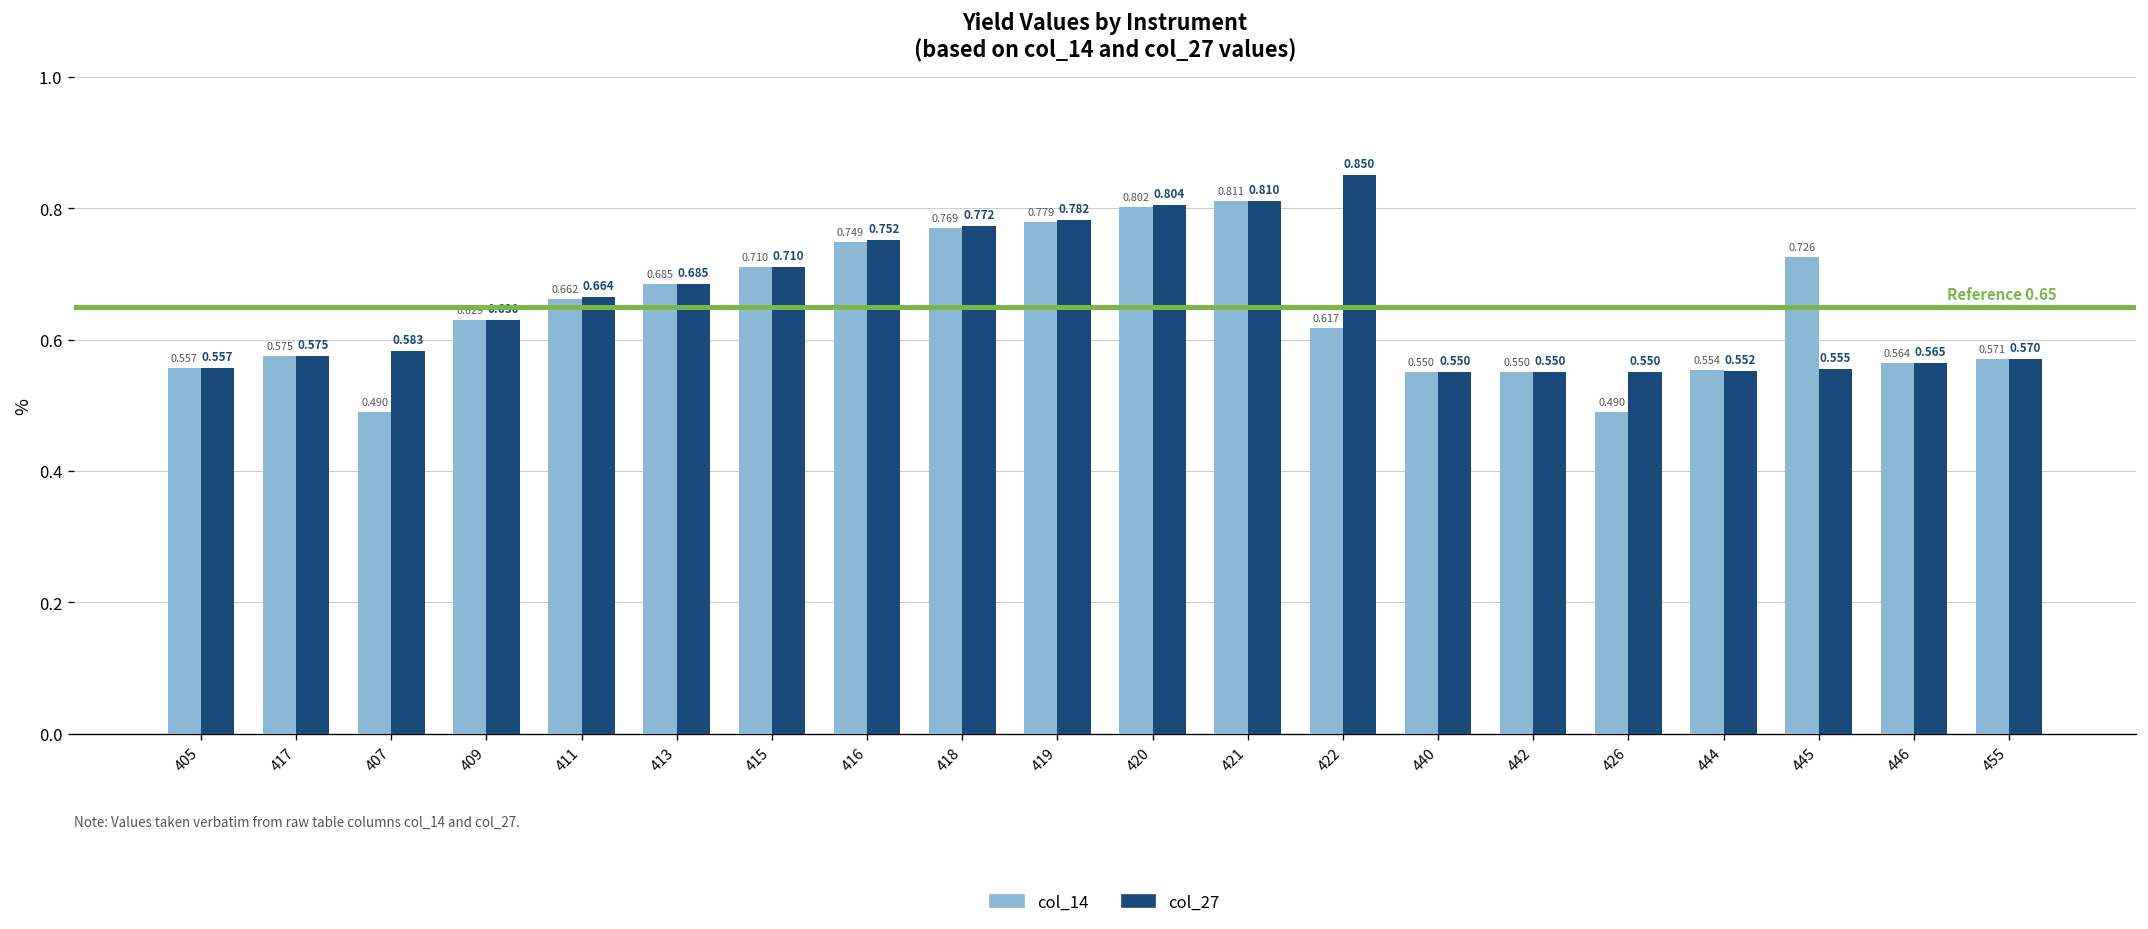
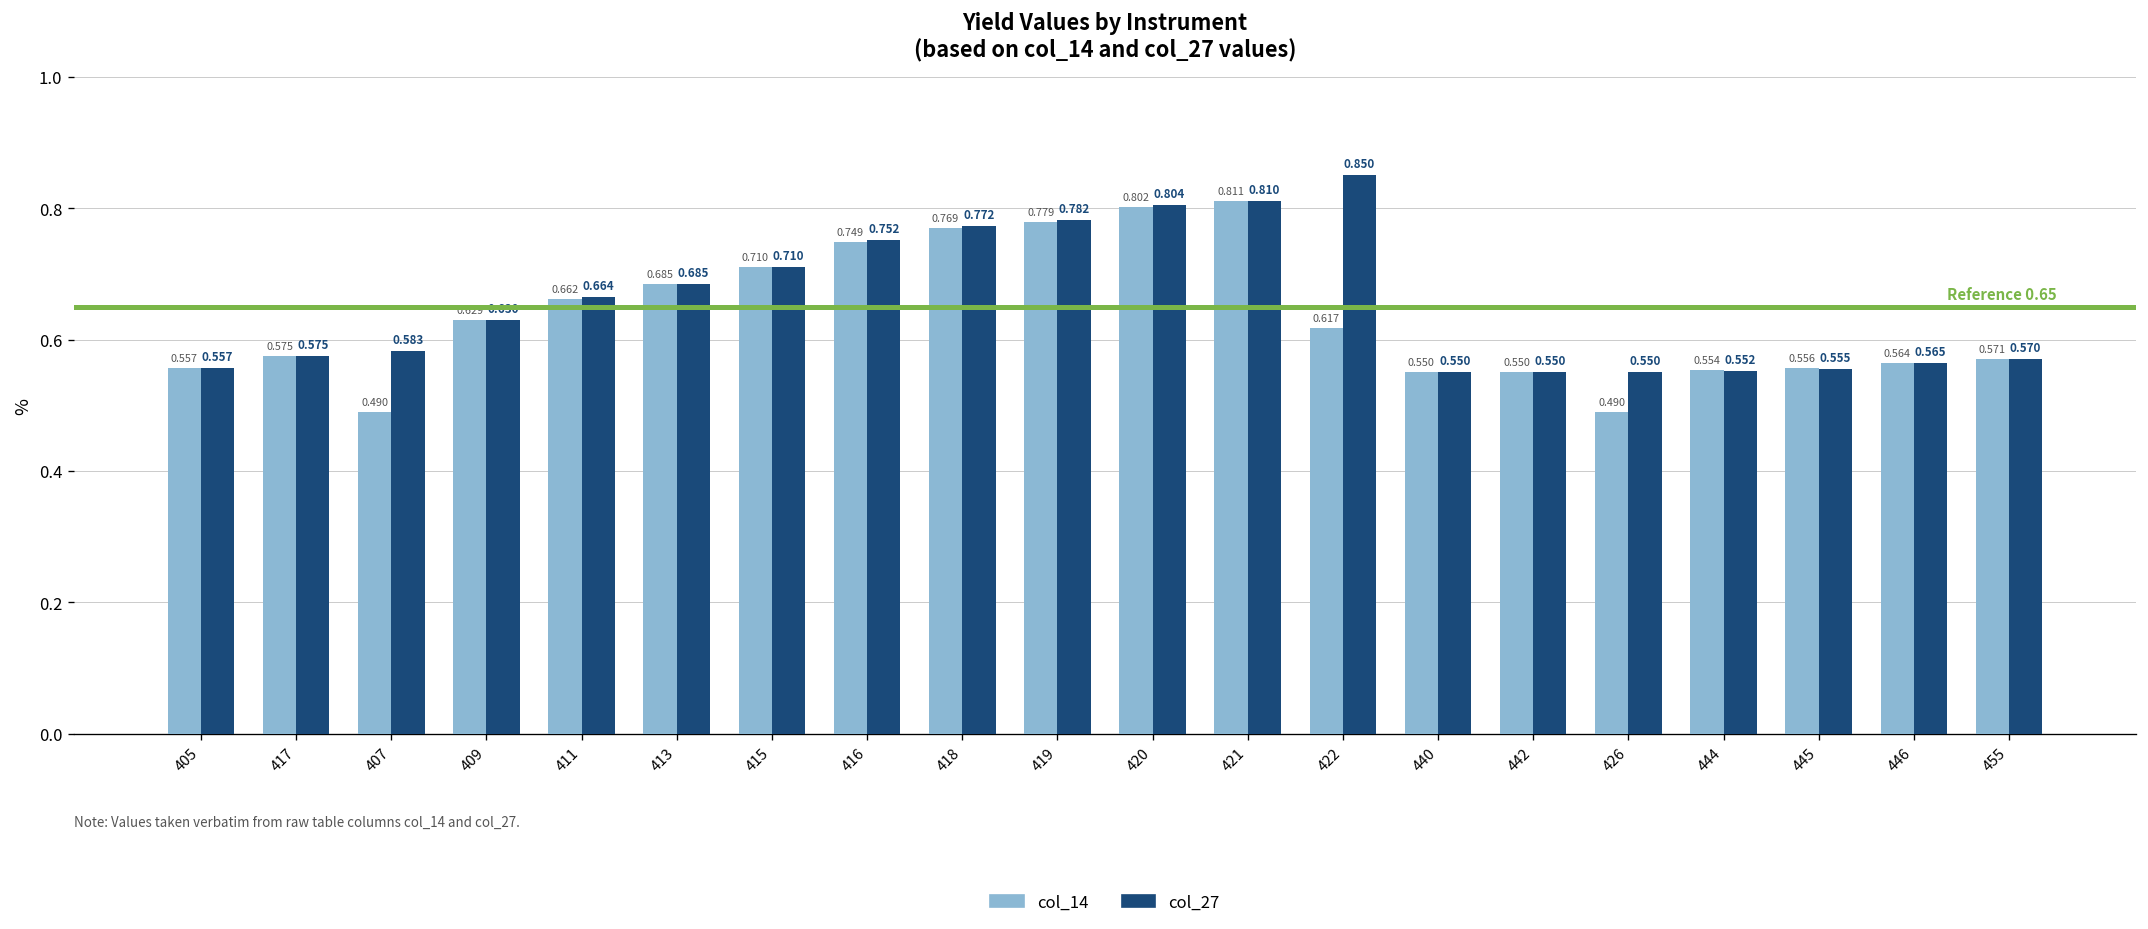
  {
    "col_14": {
      "405": 0.557,
      "417": 0.575,
      "407": 0.490,
      "409": 0.629,
      "411": 0.662,
      "413": 0.685,
      "415": 0.710,
      "416": 0.749,
      "418": 0.769,
      "419": 0.779,
      "420": 0.802,
      "421": 0.811,
      "422": 0.617,
      "440": 0.550,
      "442": 0.550,
      "426": 0.490,
      "444": 0.554,
-     "445": 0.726,
+     "445": 0.556,
      "446": 0.564,
      "455": 0.571
    },
    "col_27": {
      "405": 0.557,
      "417": 0.575,
      "407": 0.583,
      "409": 0.630,
      "411": 0.664,
      "413": 0.685,
      "415": 0.710,
      "416": 0.752,
      "418": 0.772,
      "419": 0.782,
      "420": 0.804,
      "421": 0.810,
      "422": 0.850,
      "440": 0.550,
      "442": 0.550,
      "426": 0.550,
      "444": 0.552,
      "445": 0.555,
      "446": 0.565,
      "455": 0.570
    }
  }
